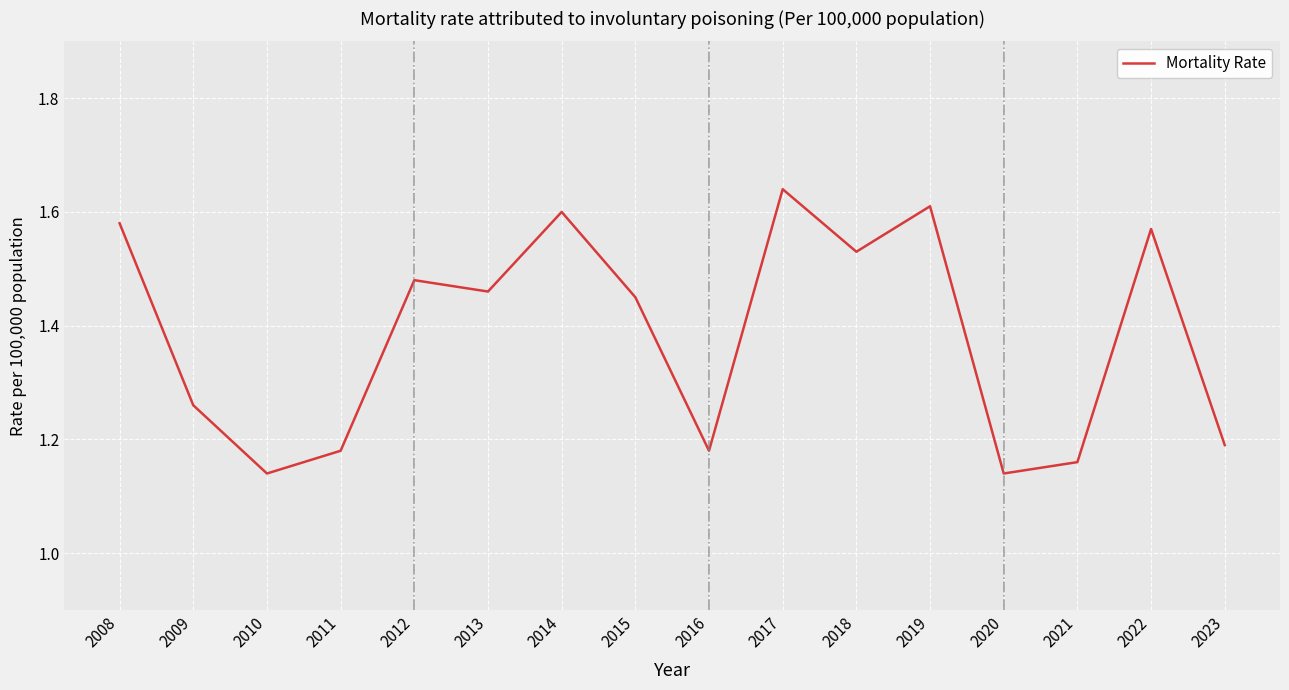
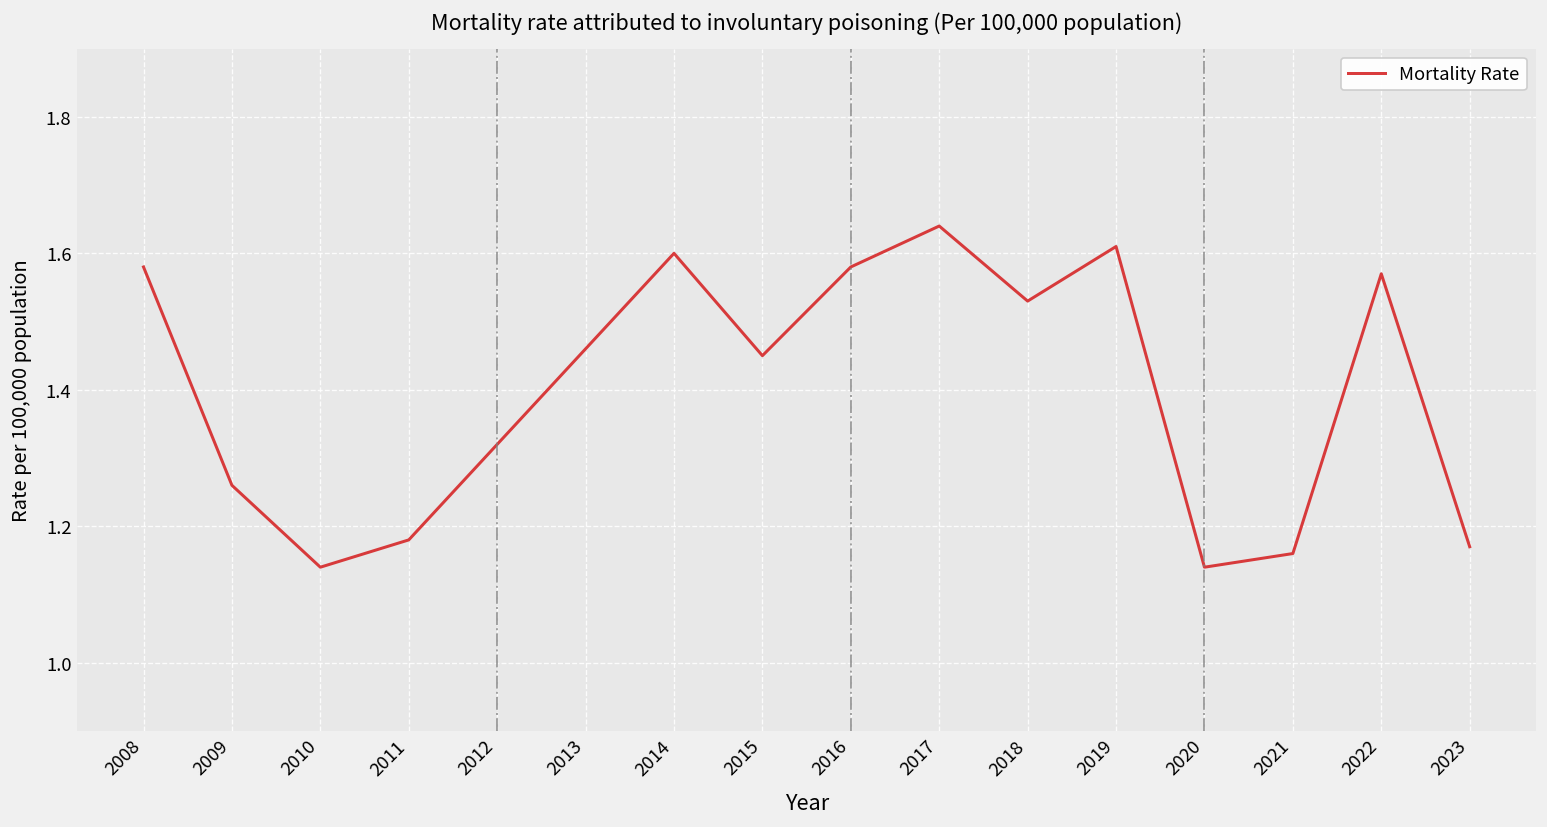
  {
    "2008": 1.58,
    "2009": 1.26,
    "2010": 1.14,
    "2011": 1.18,
-   "2012": 1.48,
+   "2012": 1.32,
    "2013": 1.46,
    "2014": 1.60,
    "2015": 1.45,
-   "2016": 1.18,
+   "2016": 1.58,
    "2017": 1.64,
    "2018": 1.53,
    "2019": 1.61,
    "2020": 1.14,
    "2021": 1.16,
    "2022": 1.57,
-   "2023": 1.19
+   "2023": 1.17
  }
